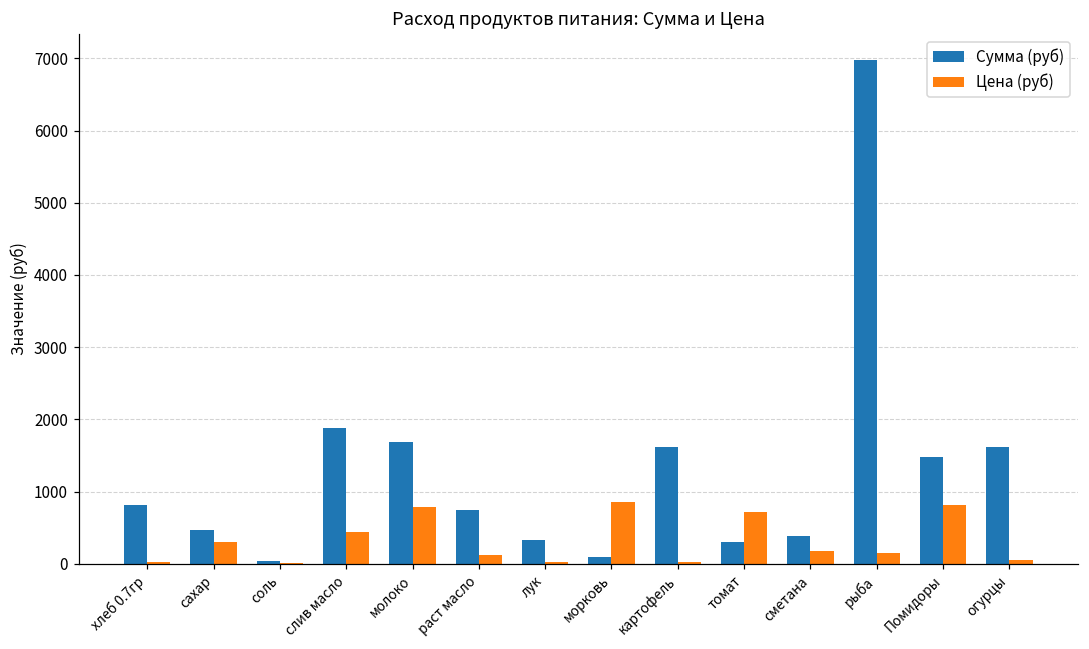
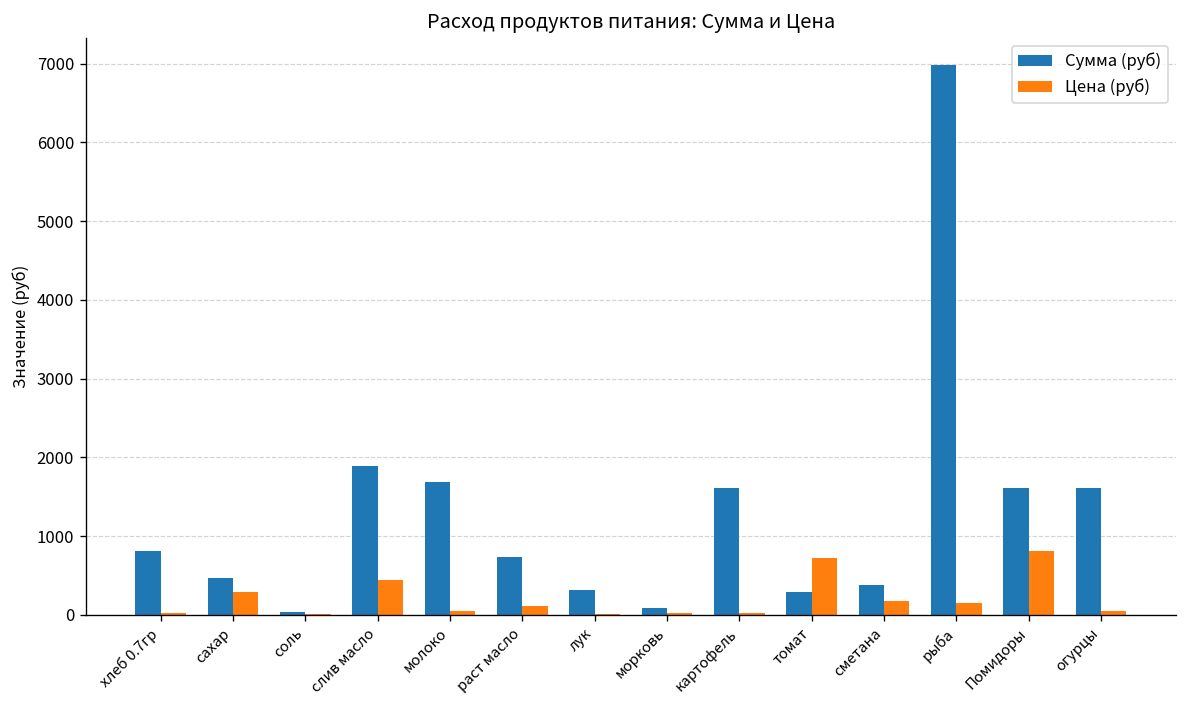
  {
    "Сумма (руб)": {
      "хлеб 0.7гр": 800,
      "сахар": 500,
      "слив масло": 1900,
      "молоко": 1700,
      "раст масло": 700,
      "лук": 300,
      "морковь": 100,
      "картофель": 1600,
      "томат": 300,
      "сметана": 400,
      "рыба": 7000,
-     "Помидоры": 1500,
+     "Помидоры": 1600,
      "огурцы": 1600
    },
    "Цена (руб)": {
      "сахар": 300,
      "слив масло": 400,
-     "молоко": 800,
+     "молоко": 0,
      "раст масло": 100,
-     "морковь": 900,
+     "морковь": 0,
      "томат": 700,
      "сметана": 200,
      "рыба": 200,
      "Помидоры": 800,
      "огурцы": 0
    }
  }
